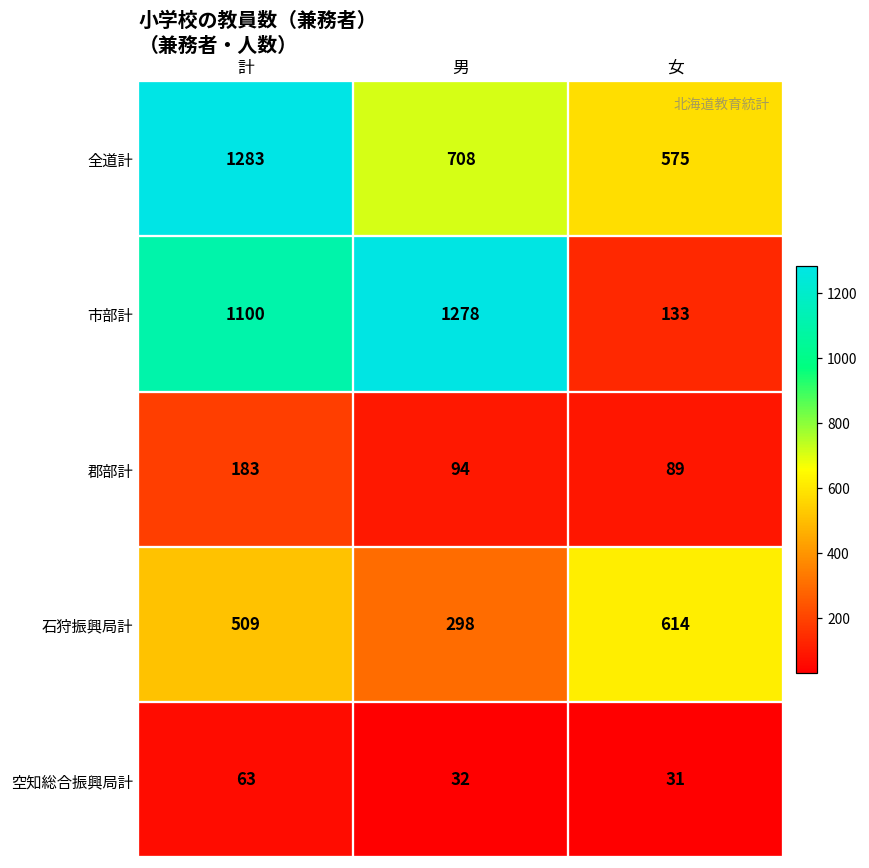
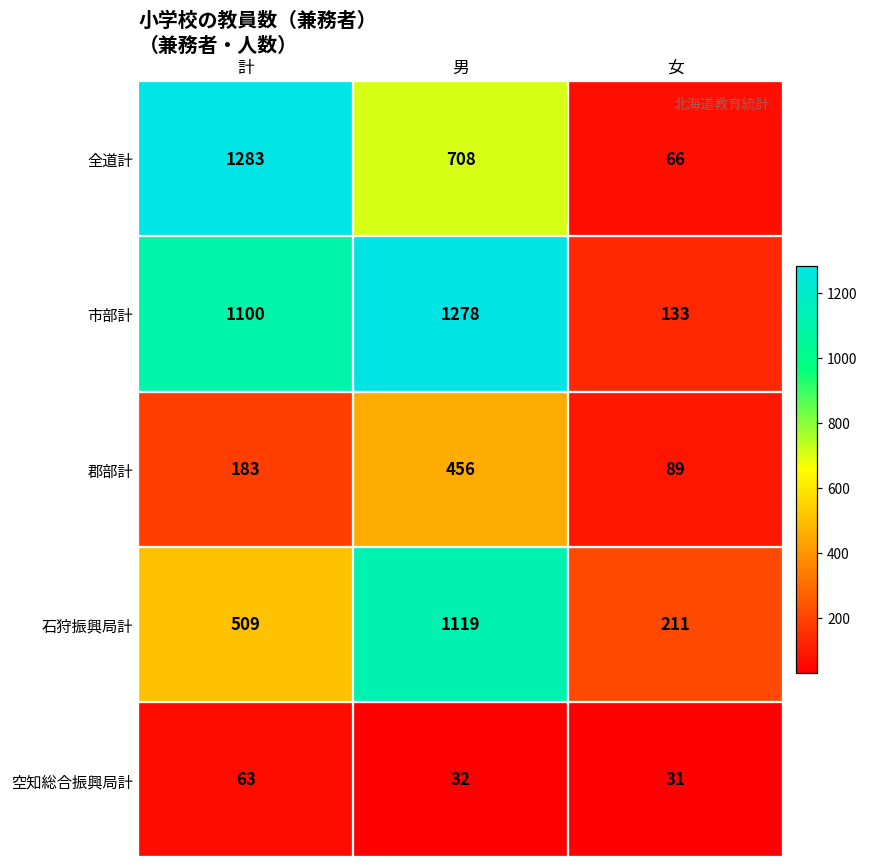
  {
    "全道計": {
      "計": 1283,
      "男": 708,
-     "女": 575
+     "女": 66
    },
    "市部計": {
      "計": 1100,
      "男": 1278,
      "女": 133
    },
    "郡部計": {
      "計": 183,
-     "男": 94,
+     "男": 456,
      "女": 89
    },
    "石狩振興局計": {
      "計": 509,
-     "男": 298,
-     "女": 614
+     "男": 1119,
+     "女": 211
    },
    "空知総合振興局計": {
      "計": 63,
      "男": 32,
      "女": 31
    }
  }
